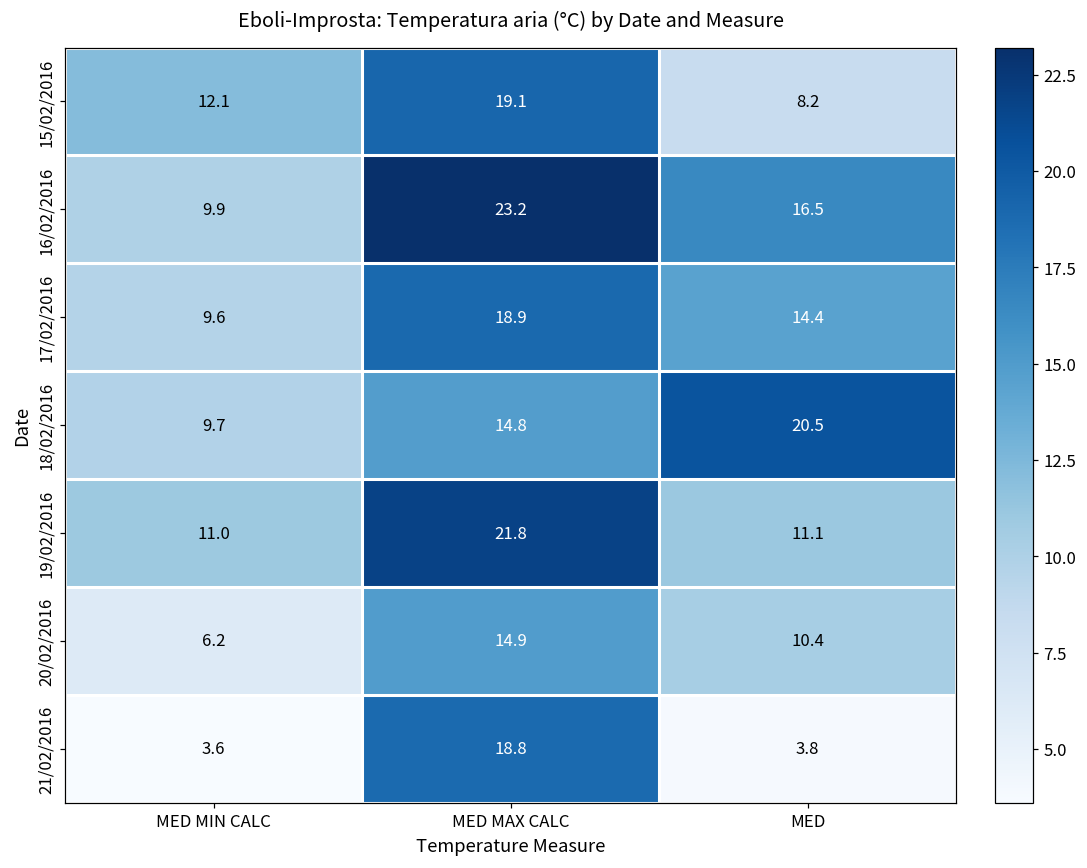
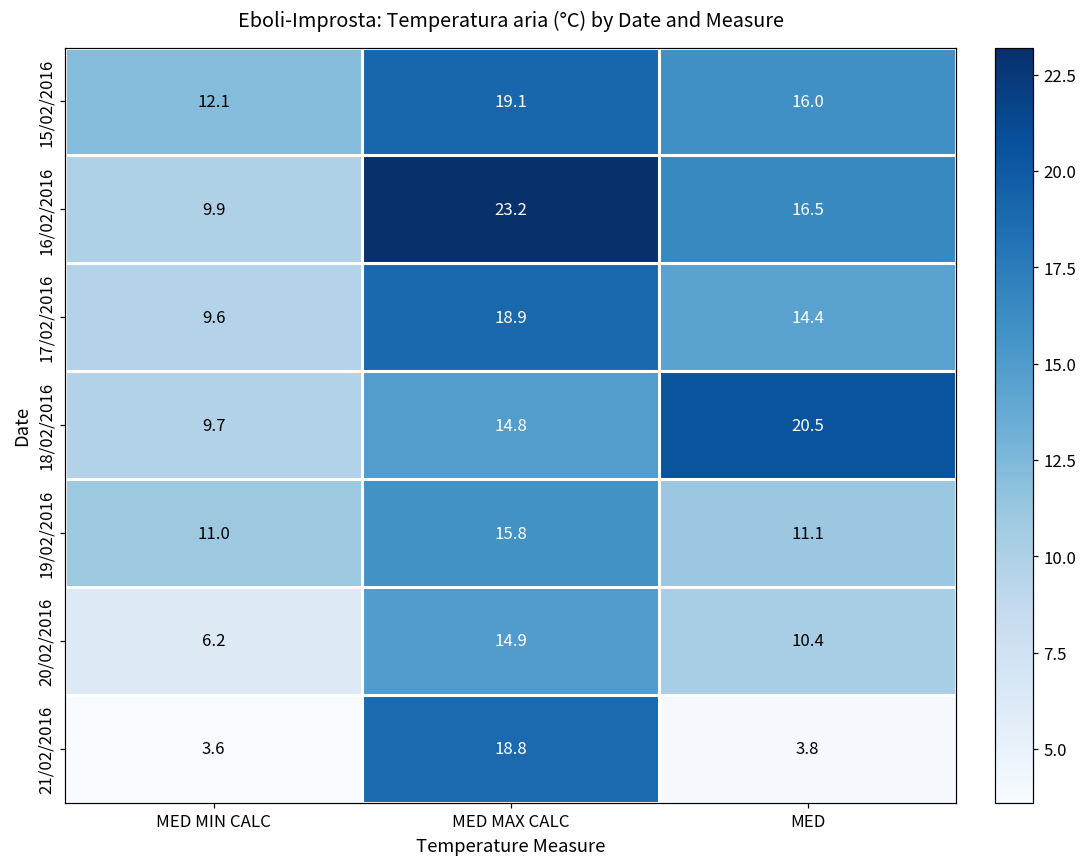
  {
    "15/02/2016": {
      "MED MIN CALC": 12.1,
      "MED MAX CALC": 19.1,
-     "MED": 8.2
+     "MED": 16.0
    },
    "16/02/2016": {
      "MED MIN CALC": 9.9,
      "MED MAX CALC": 23.2,
      "MED": 16.5
    },
    "17/02/2016": {
      "MED MIN CALC": 9.6,
      "MED MAX CALC": 18.9,
      "MED": 14.4
    },
    "18/02/2016": {
      "MED MIN CALC": 9.7,
      "MED MAX CALC": 14.8,
      "MED": 20.5
    },
    "19/02/2016": {
      "MED MIN CALC": 11.0,
-     "MED MAX CALC": 21.8,
+     "MED MAX CALC": 15.8,
      "MED": 11.1
    },
    "20/02/2016": {
      "MED MIN CALC": 6.2,
      "MED MAX CALC": 14.9,
      "MED": 10.4
    },
    "21/02/2016": {
      "MED MIN CALC": 3.6,
      "MED MAX CALC": 18.8,
      "MED": 3.8
    }
  }
